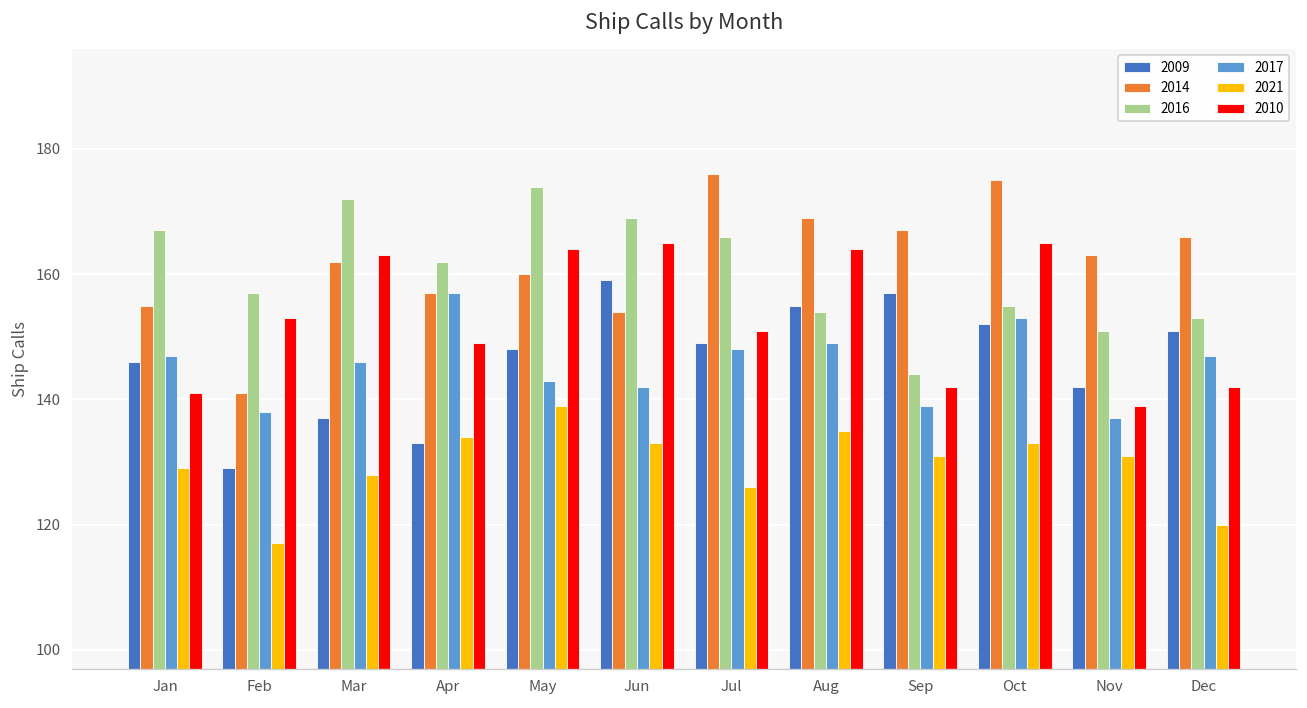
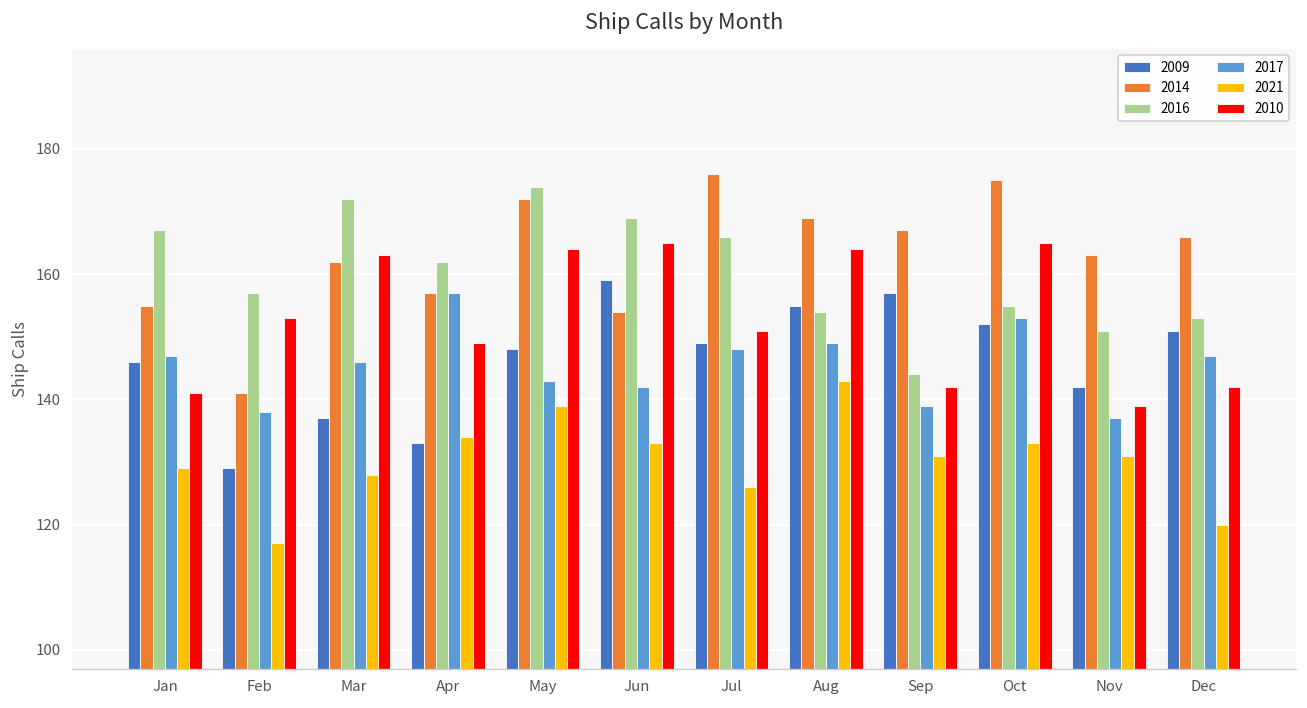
  {
    "2014": {
      "Jan": 155,
      "Feb": 141,
      "Mar": 162,
      "Apr": 157,
-     "May": 160,
+     "May": 172,
      "Jun": 154,
      "Jul": 176,
      "Aug": 169,
      "Sep": 167,
      "Oct": 175,
      "Nov": 163,
      "Dec": 166
    },
    "2016": {
      "Jan": 167,
      "Feb": 157,
      "Mar": 172,
      "Apr": 162,
      "May": 174,
      "Jun": 169,
      "Jul": 166,
      "Aug": 154,
      "Sep": 144,
      "Oct": 155,
      "Nov": 151,
      "Dec": 153
    },
    "2021": {
      "Jan": 129,
      "Feb": 117,
      "Mar": 128,
      "Apr": 134,
      "May": 139,
      "Jun": 133,
      "Jul": 126,
-     "Aug": 135,
+     "Aug": 143,
      "Sep": 131,
      "Oct": 133,
      "Nov": 131,
      "Dec": 120
    },
    "2010": {
      "Jan": 141,
      "Feb": 153,
      "Mar": 163,
      "Apr": 149,
      "May": 164,
      "Jun": 165,
      "Jul": 151,
      "Aug": 164,
      "Sep": 142,
      "Oct": 165,
      "Nov": 139,
      "Dec": 142
    }
  }
